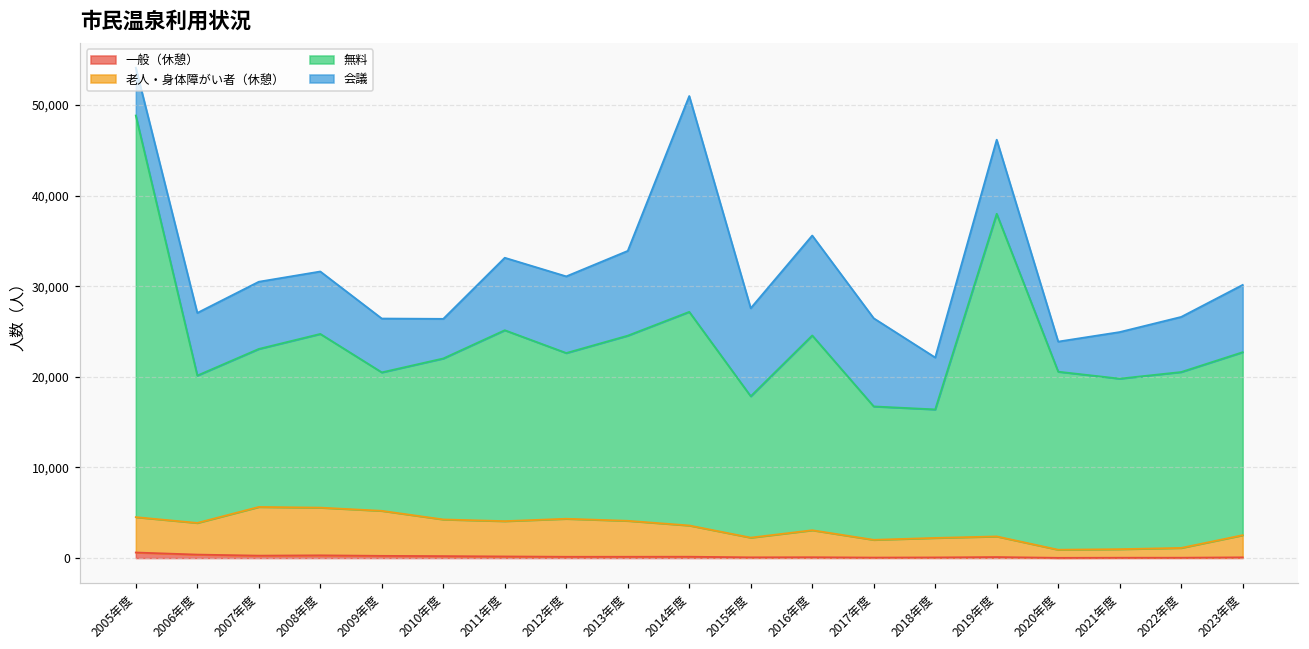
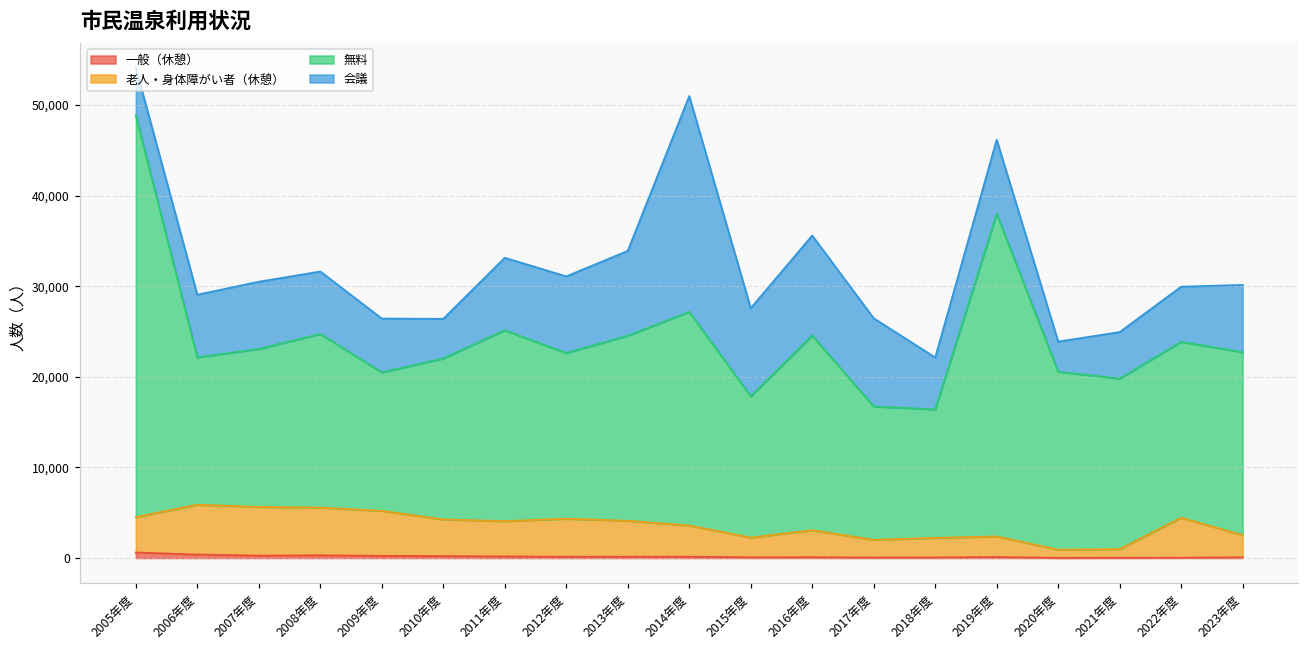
  {
    "一般（休憩）": {
      "2005年度": "1,000",
      "2006年度": "0",
      "2007年度": "0",
      "2008年度": "0",
      "2009年度": "0",
      "2010年度": "0",
      "2011年度": "0",
      "2012年度": "0",
      "2013年度": "0",
      "2014年度": "0",
      "2015年度": "0",
      "2016年度": "0",
      "2017年度": "0",
      "2018年度": "0",
      "2019年度": "0",
      "2020年度": "0",
      "2021年度": "0",
      "2022年度": "0",
      "2023年度": "0"
    },
    "老人・身体障がい者（休憩）": {
      "2005年度": "4,000",
-     "2006年度": "3,000",
+     "2006年度": "6,000",
      "2007年度": "5,000",
      "2008年度": "5,000",
      "2009年度": "5,000",
      "2010年度": "4,000",
      "2011年度": "4,000",
      "2012年度": "4,000",
      "2013年度": "4,000",
      "2014年度": "3,000",
      "2015年度": "2,000",
      "2016年度": "3,000",
      "2017年度": "2,000",
      "2018年度": "2,000",
      "2019年度": "2,000",
      "2020年度": "1,000",
      "2021年度": "1,000",
-     "2022年度": "1,000",
+     "2022年度": "4,000",
      "2023年度": "2,000"
    },
    "無料": {
      "2005年度": "44,000",
      "2006年度": "16,000",
      "2007年度": "17,000",
      "2008年度": "19,000",
      "2009年度": "15,000",
      "2010年度": "18,000",
      "2011年度": "21,000",
      "2012年度": "18,000",
      "2013年度": "20,000",
      "2014年度": "24,000",
      "2015年度": "16,000",
      "2016年度": "22,000",
      "2017年度": "15,000",
      "2018年度": "14,000",
      "2019年度": "36,000",
      "2020年度": "20,000",
      "2021年度": "19,000",
      "2022年度": "19,000",
      "2023年度": "20,000"
    },
    "会議": {
      "2006年度": "7,000",
      "2007年度": "7,000",
      "2008年度": "7,000",
      "2009年度": "6,000",
      "2010年度": "4,000",
      "2011年度": "8,000",
      "2012年度": "8,000",
      "2013年度": "9,000",
      "2014年度": "24,000",
      "2015年度": "10,000",
      "2016年度": "11,000",
      "2017年度": "10,000",
      "2018年度": "6,000",
      "2019年度": "8,000",
      "2020年度": "3,000",
      "2021年度": "5,000",
      "2022年度": "6,000",
      "2023年度": "7,000"
    }
  }
